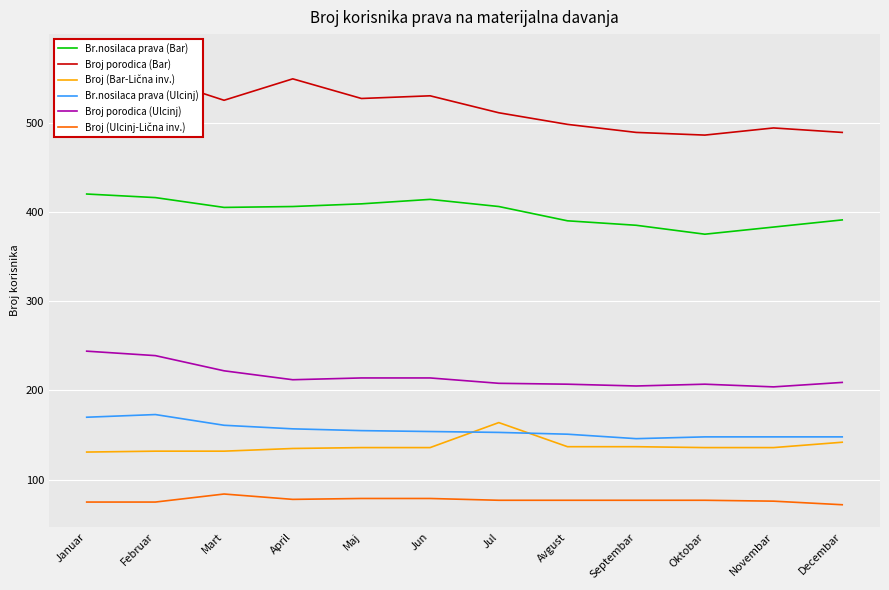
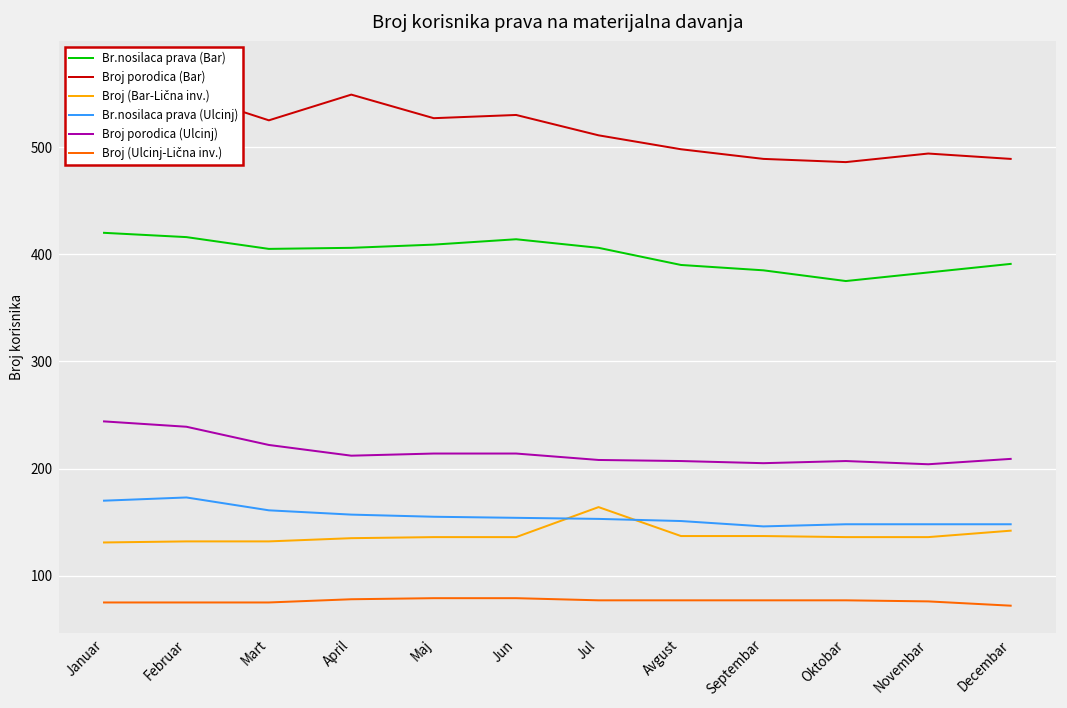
  {
    "Br.nosilaca prava (Bar)": {
      "Januar": 420,
      "Februar": 420,
      "Mart": 410,
      "April": 410,
      "Maj": 410,
      "Jun": 410,
      "Jul": 410,
      "Avgust": 390,
      "Septembar": 390,
      "Oktobar": 380,
      "Novembar": 380,
      "Decembar": 390
    },
    "Broj porodica (Bar)": {
      "Mart": 530,
      "April": 550,
      "Maj": 530,
      "Jun": 530,
      "Jul": 510,
      "Avgust": 500,
      "Septembar": 490,
      "Oktobar": 490,
      "Novembar": 490,
      "Decembar": 490
    },
    "Broj (Bar-Lična inv.)": {
      "Januar": 130,
      "Februar": 130,
      "Mart": 130,
      "April": 140,
      "Maj": 140,
      "Jun": 140,
      "Jul": 160,
      "Avgust": 140,
      "Septembar": 140,
      "Oktobar": 140,
      "Novembar": 140,
      "Decembar": 140
    },
    "Br.nosilaca prava (Ulcinj)": {
      "Januar": 170,
      "Februar": 170,
      "Mart": 160,
      "April": 160,
      "Maj": 160,
      "Jun": 150,
      "Jul": 150,
      "Avgust": 150,
      "Septembar": 150,
      "Oktobar": 150,
      "Novembar": 150,
      "Decembar": 150
    },
    "Broj porodica (Ulcinj)": {
      "Januar": 240,
      "Februar": 240,
      "Mart": 220,
      "April": 210,
      "Maj": 210,
      "Jun": 210,
      "Jul": 210,
      "Avgust": 210,
      "Septembar": 210,
      "Oktobar": 210,
      "Novembar": 200,
      "Decembar": 210
    },
    "Broj (Ulcinj-Lična inv.)": {
      "Januar": 80,
      "Februar": 80,
-     "Mart": 84,
+     "Mart": 75,
      "April": 80,
      "Maj": 80,
      "Jun": 80,
      "Jul": 80,
      "Avgust": 80,
      "Septembar": 80,
      "Oktobar": 80,
      "Novembar": 80,
      "Decembar": 70
    }
  }
